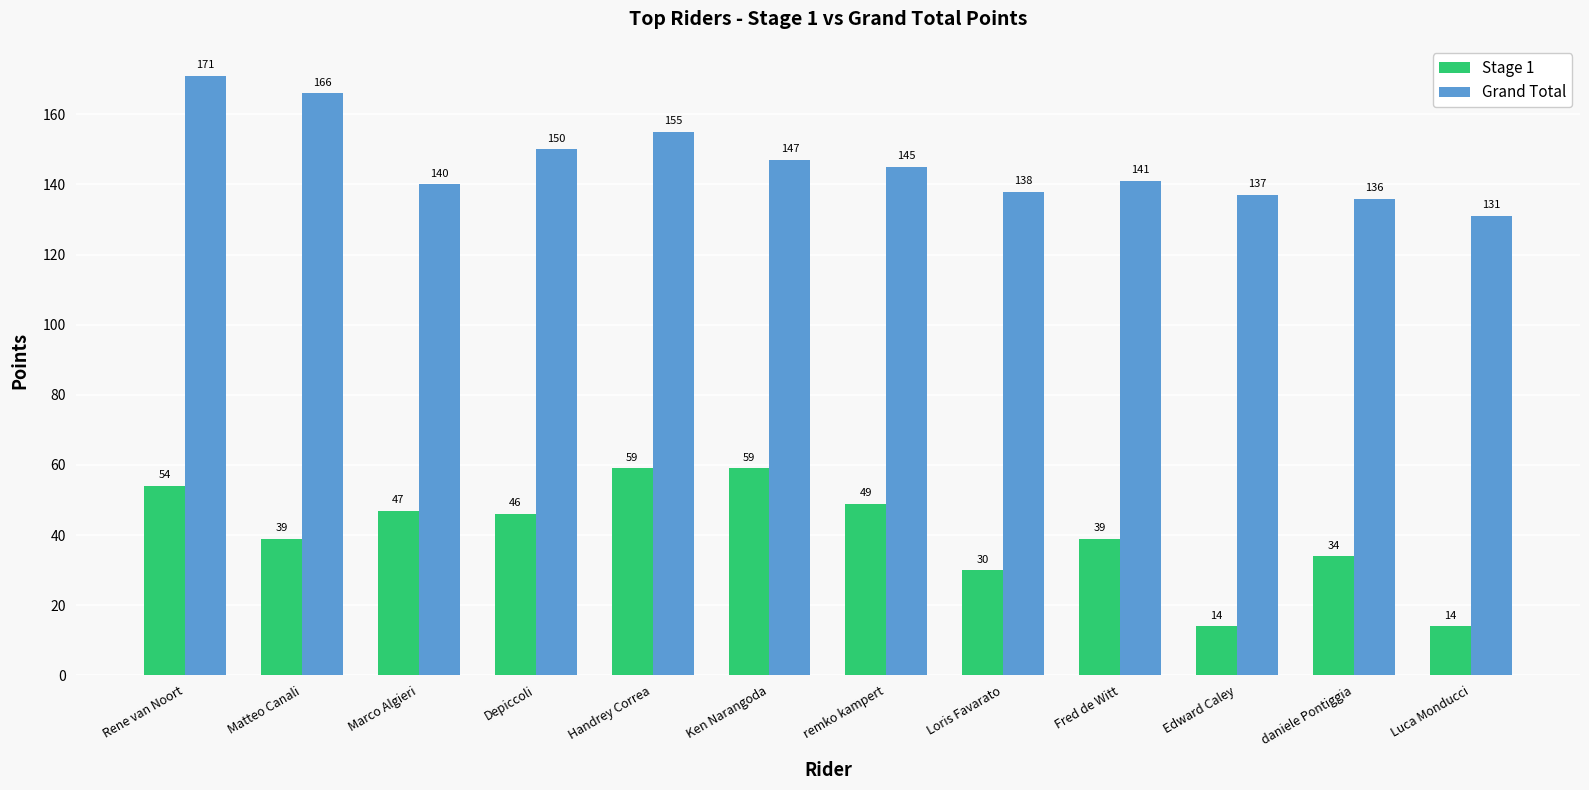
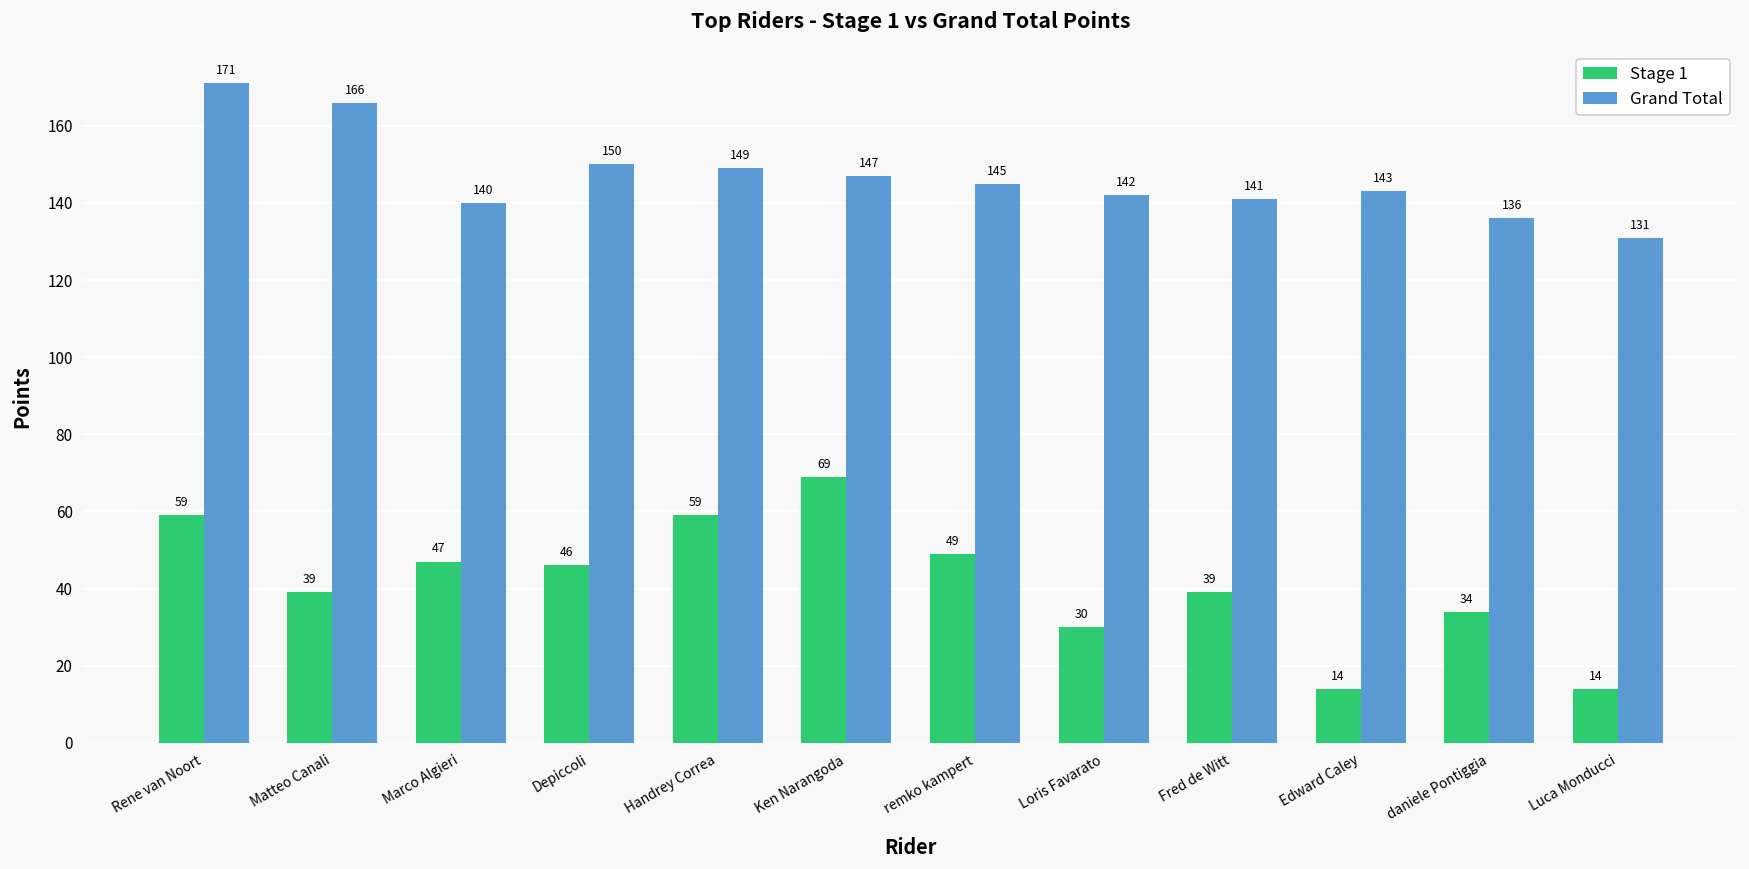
  {
    "Stage 1": {
-     "Rene van Noort": 54,
+     "Rene van Noort": 59,
      "Matteo Canali": 39,
      "Marco Algieri": 47,
      "Depiccoli": 46,
      "Handrey Correa": 59,
-     "Ken Narangoda": 59,
+     "Ken Narangoda": 69,
      "remko kampert": 49,
      "Loris Favarato": 30,
      "Fred de Witt": 39,
      "Edward Caley": 14,
      "daniele Pontiggia": 34,
      "Luca Monducci": 14
    },
    "Grand Total": {
      "Rene van Noort": 171,
      "Matteo Canali": 166,
      "Marco Algieri": 140,
      "Depiccoli": 150,
-     "Handrey Correa": 155,
+     "Handrey Correa": 149,
      "Ken Narangoda": 147,
      "remko kampert": 145,
-     "Loris Favarato": 138,
+     "Loris Favarato": 142,
      "Fred de Witt": 141,
-     "Edward Caley": 137,
+     "Edward Caley": 143,
      "daniele Pontiggia": 136,
      "Luca Monducci": 131
    }
  }
